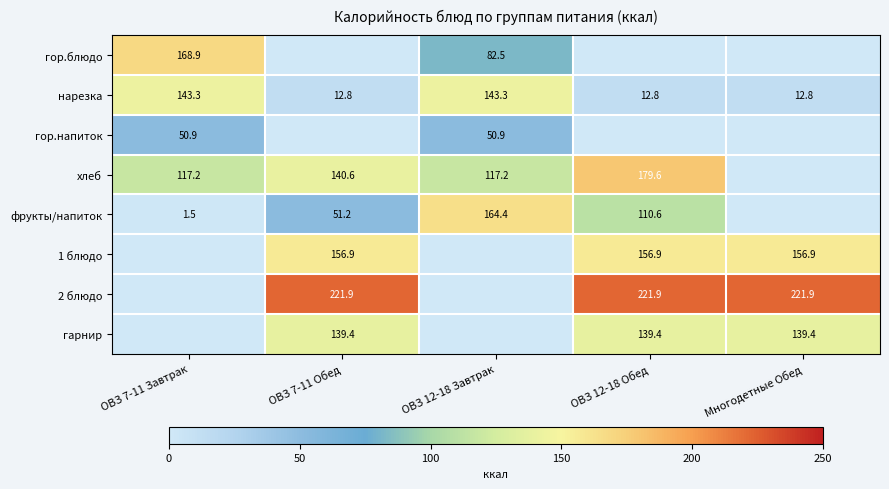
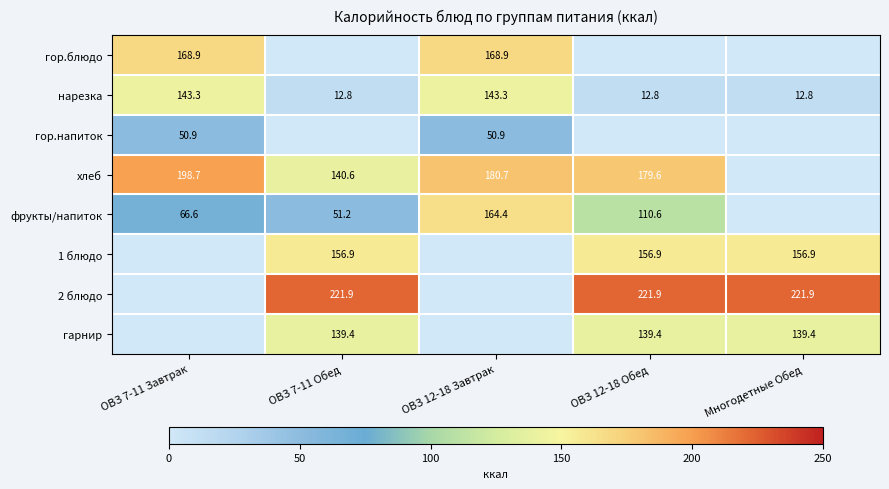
  {
    "гор.блюдо": {
      "ОВЗ 7-11 Завтрак": 168.9,
-     "ОВЗ 12-18 Завтрак": 82.5
+     "ОВЗ 12-18 Завтрак": 168.9
    },
    "нарезка": {
      "ОВЗ 7-11 Завтрак": 143.3,
      "ОВЗ 7-11 Обед": 12.8,
      "ОВЗ 12-18 Завтрак": 143.3,
      "ОВЗ 12-18 Обед": 12.8,
      "Многодетные Обед": 12.8
    },
    "гор.напиток": {
      "ОВЗ 7-11 Завтрак": 50.9,
      "ОВЗ 12-18 Завтрак": 50.9
    },
    "хлеб": {
-     "ОВЗ 7-11 Завтрак": 117.2,
+     "ОВЗ 7-11 Завтрак": 198.7,
      "ОВЗ 7-11 Обед": 140.6,
-     "ОВЗ 12-18 Завтрак": 117.2,
+     "ОВЗ 12-18 Завтрак": 180.7,
      "ОВЗ 12-18 Обед": 179.6
    },
    "фрукты/напиток": {
-     "ОВЗ 7-11 Завтрак": 1.5,
+     "ОВЗ 7-11 Завтрак": 66.6,
      "ОВЗ 7-11 Обед": 51.2,
      "ОВЗ 12-18 Завтрак": 164.4,
      "ОВЗ 12-18 Обед": 110.6
    },
    "1 блюдо": {
      "ОВЗ 7-11 Обед": 156.9,
      "ОВЗ 12-18 Обед": 156.9,
      "Многодетные Обед": 156.9
    },
    "2 блюдо": {
      "ОВЗ 7-11 Обед": 221.9,
      "ОВЗ 12-18 Обед": 221.9,
      "Многодетные Обед": 221.9
    },
    "гарнир": {
      "ОВЗ 7-11 Обед": 139.4,
      "ОВЗ 12-18 Обед": 139.4,
      "Многодетные Обед": 139.4
    }
  }
